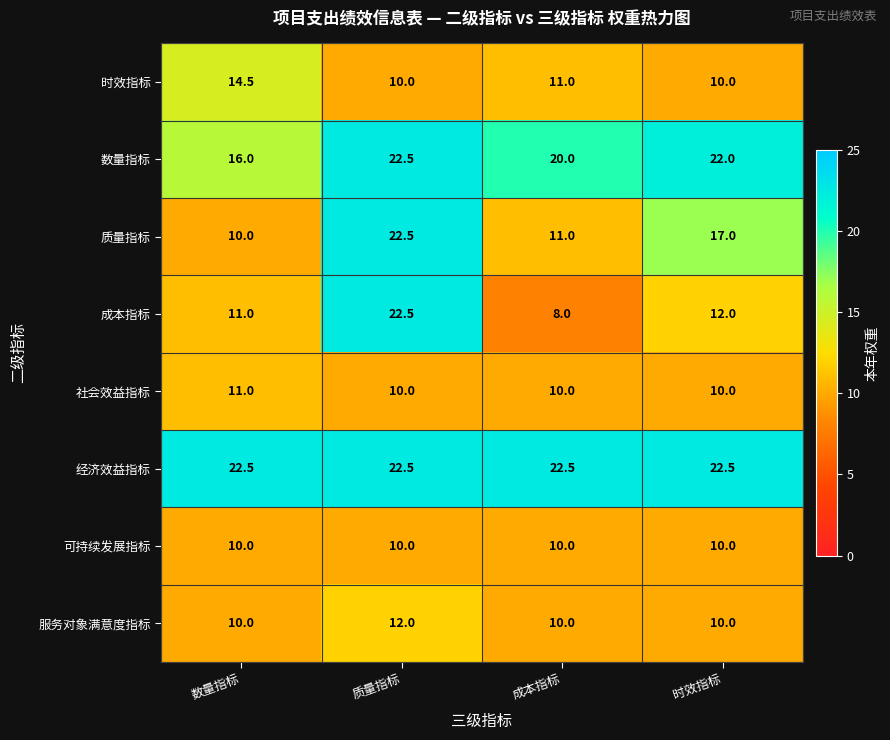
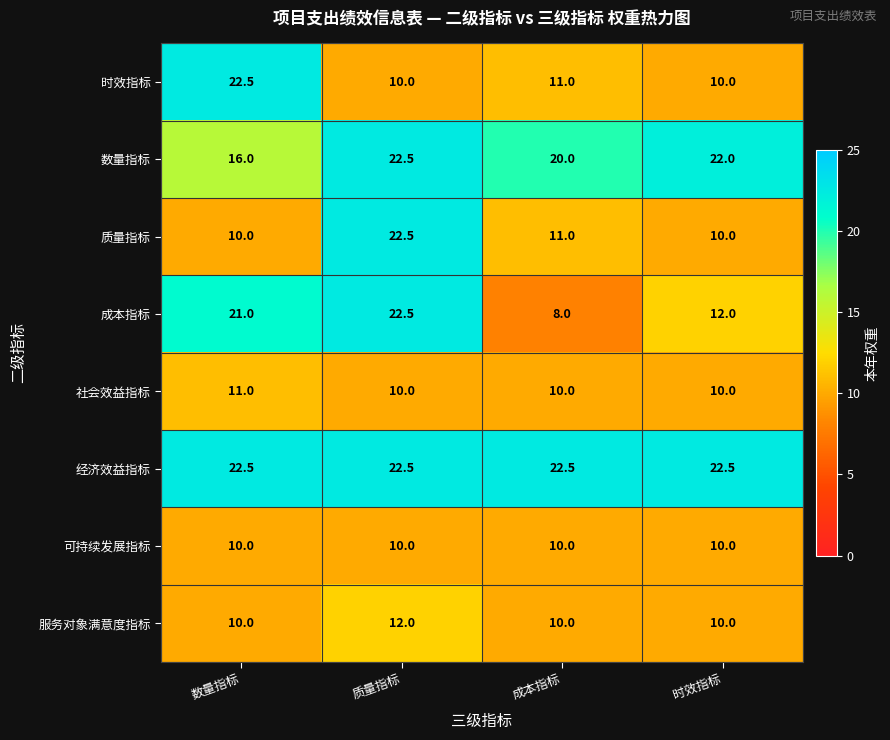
  {
    "时效指标": {
-     "数量指标": 14.5,
+     "数量指标": 22.5,
      "质量指标": 10.0,
      "成本指标": 11.0,
      "时效指标": 10.0
    },
    "数量指标": {
      "数量指标": 16.0,
      "质量指标": 22.5,
      "成本指标": 20.0,
      "时效指标": 22.0
    },
    "质量指标": {
      "数量指标": 10.0,
      "质量指标": 22.5,
      "成本指标": 11.0,
-     "时效指标": 17.0
+     "时效指标": 10.0
    },
    "成本指标": {
-     "数量指标": 11.0,
+     "数量指标": 21.0,
      "质量指标": 22.5,
      "成本指标": 8.0,
      "时效指标": 12.0
    },
    "社会效益指标": {
      "数量指标": 11.0,
      "质量指标": 10.0,
      "成本指标": 10.0,
      "时效指标": 10.0
    },
    "经济效益指标": {
      "数量指标": 22.5,
      "质量指标": 22.5,
      "成本指标": 22.5,
      "时效指标": 22.5
    },
    "可持续发展指标": {
      "数量指标": 10.0,
      "质量指标": 10.0,
      "成本指标": 10.0,
      "时效指标": 10.0
    },
    "服务对象满意度指标": {
      "数量指标": 10.0,
      "质量指标": 12.0,
      "成本指标": 10.0,
      "时效指标": 10.0
    }
  }
